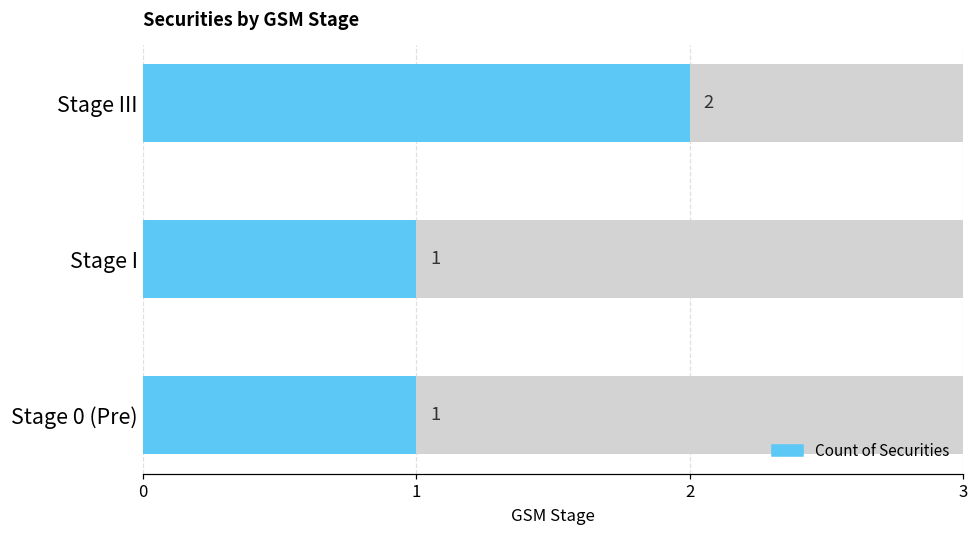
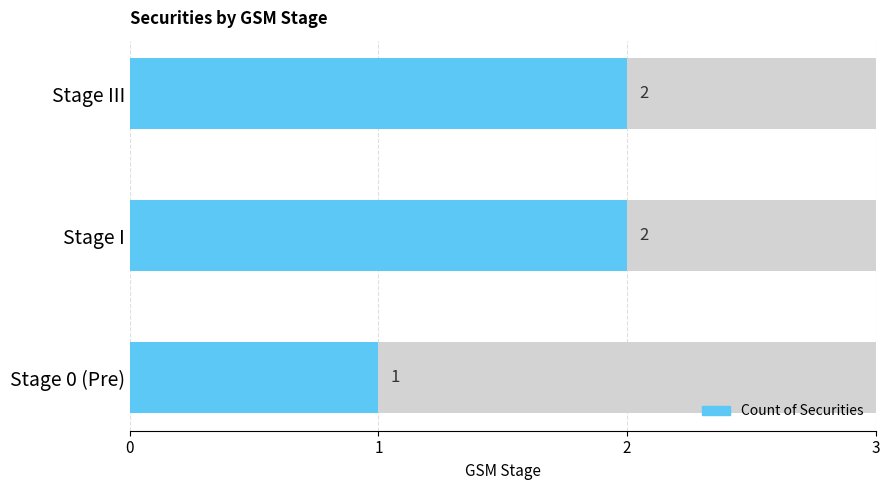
  {
    "Count of Securities": {
-     "Stage I": 1
+     "Stage I": 2
    }
  }
